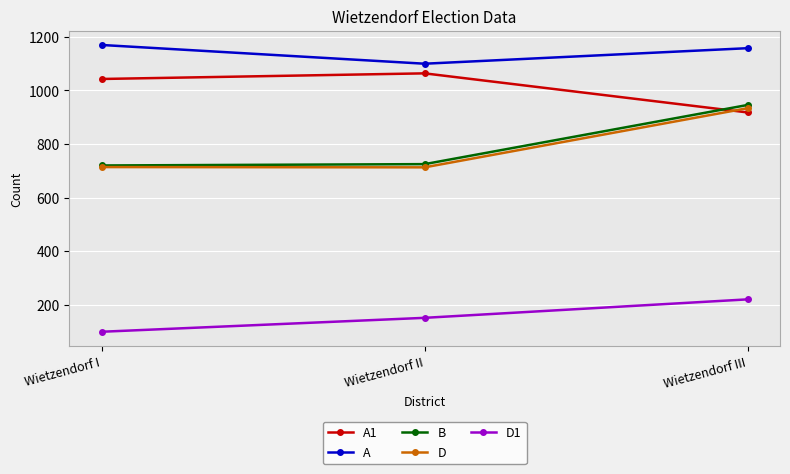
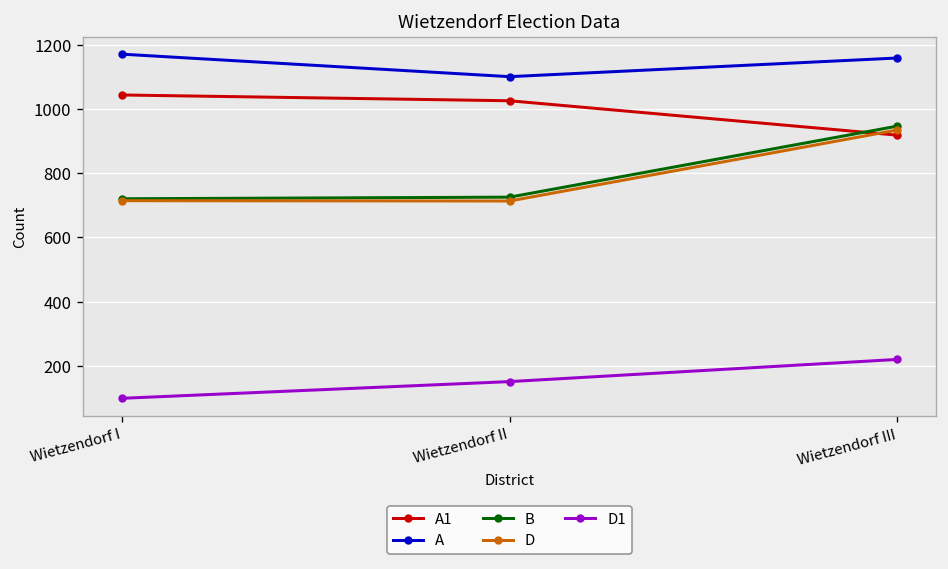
  {
    "A1": {
      "Wietzendorf I": 1040,
-     "Wietzendorf II": 1060,
+     "Wietzendorf II": 1030,
      "Wietzendorf III": 920
    },
    "A": {
      "Wietzendorf I": 1170,
      "Wietzendorf II": 1100,
      "Wietzendorf III": 1160
    },
    "B": {
      "Wietzendorf II": 730,
      "Wietzendorf III": 950
    },
    "D": {
      "Wietzendorf II": 710,
      "Wietzendorf III": 930
    },
    "D1": {
      "Wietzendorf I": 100,
      "Wietzendorf II": 150,
      "Wietzendorf III": 220
    }
  }
